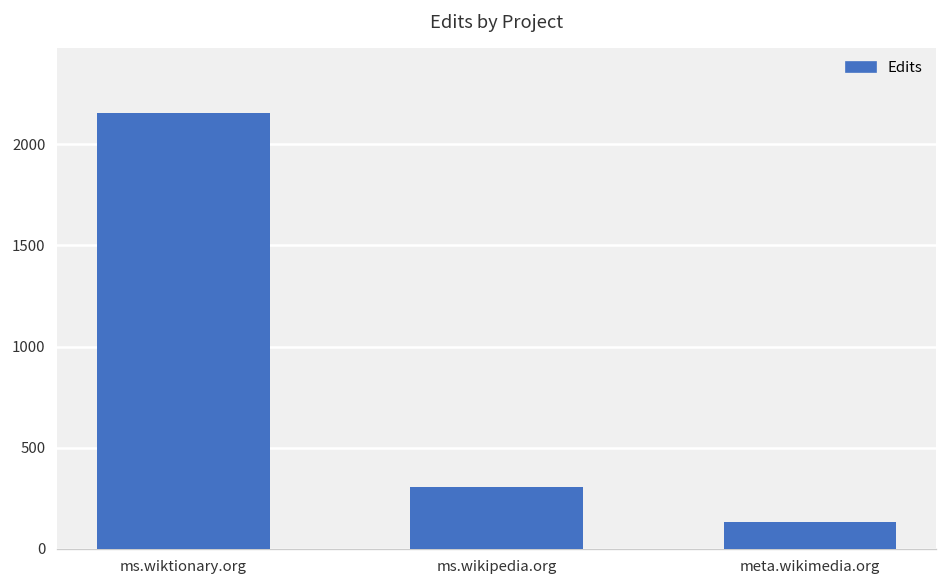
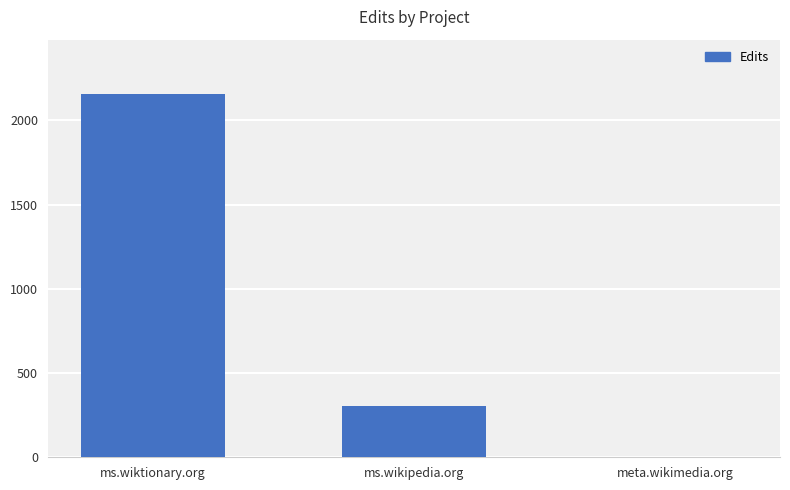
  {
    "ms.wiktionary.org": 2160,
    "ms.wikipedia.org": 310,
-   "meta.wikimedia.org": 130
+   "meta.wikimedia.org": 0
  }
